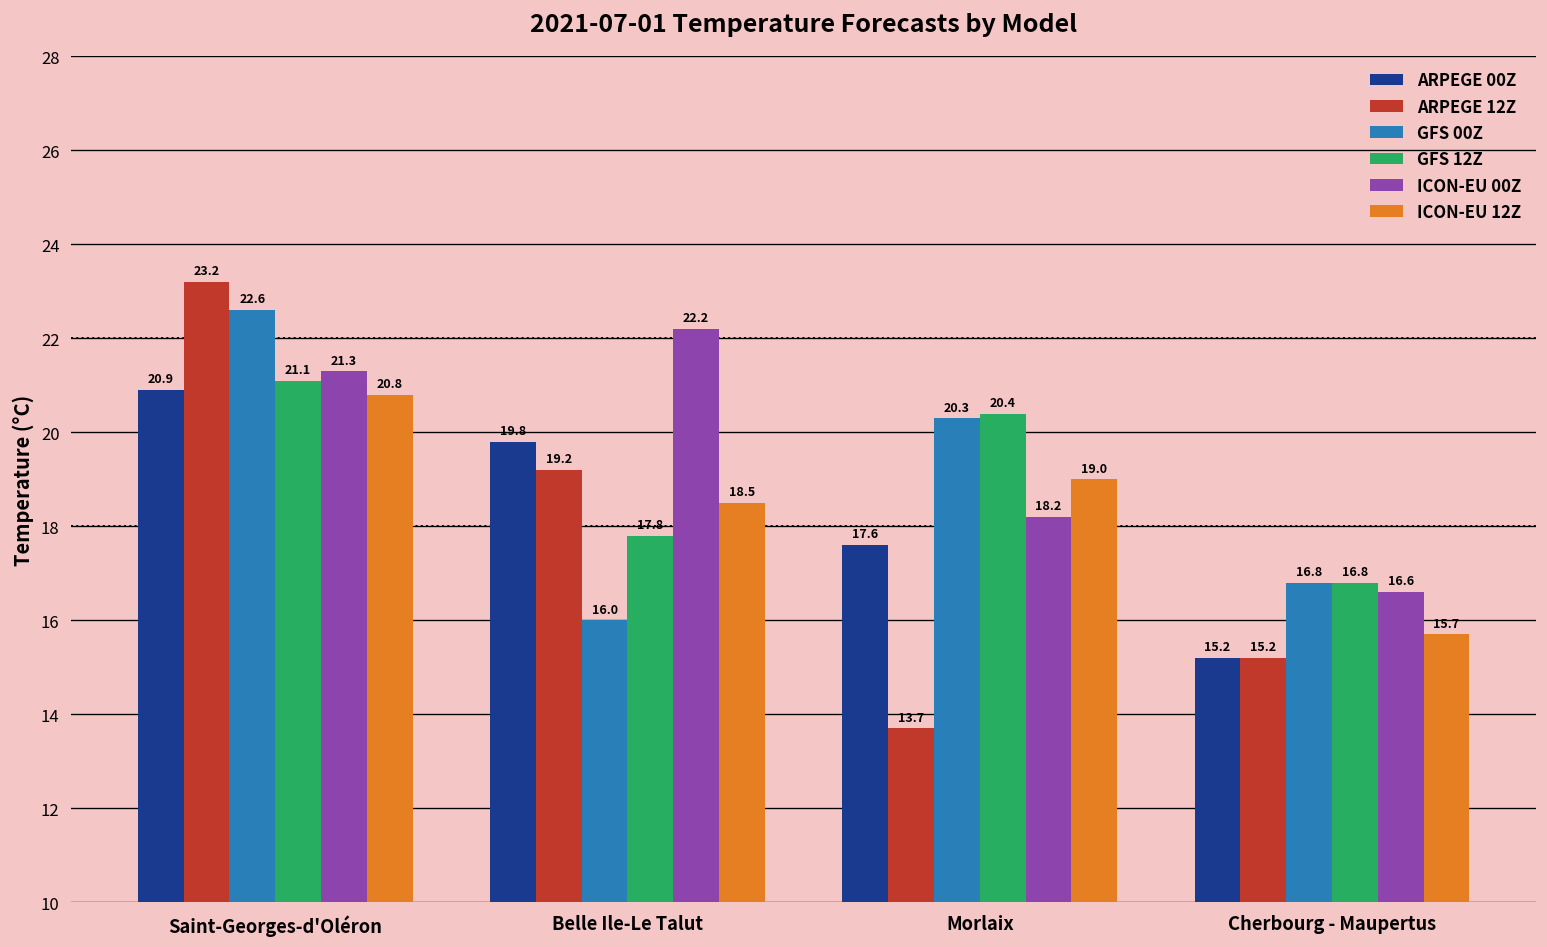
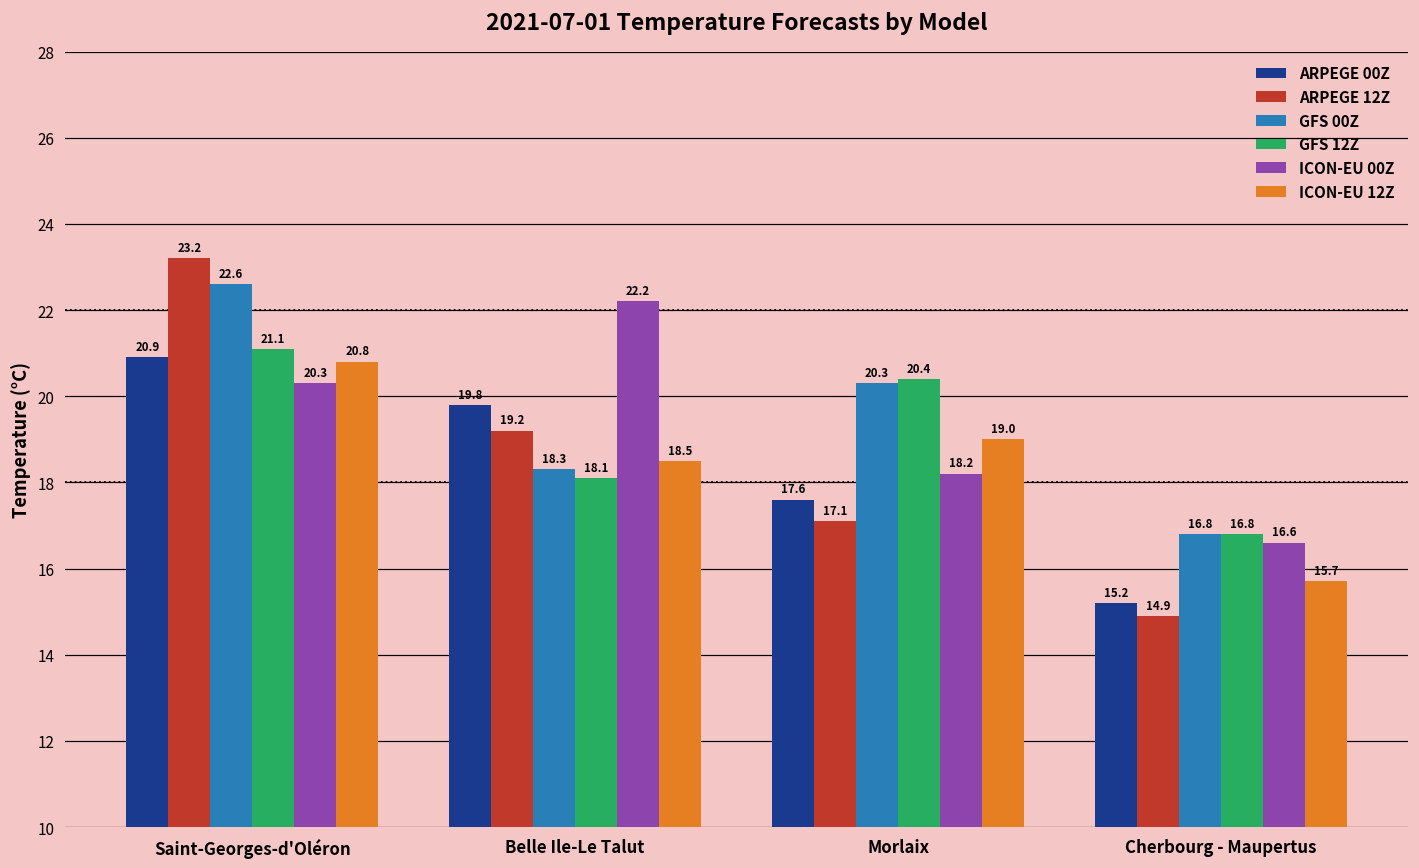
  {
    "ARPEGE 00Z": {
      "Saint-Georges-d'Oléron": 20.9,
      "Belle Ile-Le Talut": 19.8,
      "Morlaix": 17.6,
      "Cherbourg - Maupertus": 15.2
    },
    "ARPEGE 12Z": {
      "Saint-Georges-d'Oléron": 23.2,
      "Belle Ile-Le Talut": 19.2,
-     "Morlaix": 13.7,
-     "Cherbourg - Maupertus": 15.2
+     "Morlaix": 17.1,
+     "Cherbourg - Maupertus": 14.9
    },
    "GFS 00Z": {
      "Saint-Georges-d'Oléron": 22.6,
-     "Belle Ile-Le Talut": 16.0,
+     "Belle Ile-Le Talut": 18.3,
      "Morlaix": 20.3,
      "Cherbourg - Maupertus": 16.8
    },
    "GFS 12Z": {
      "Saint-Georges-d'Oléron": 21.1,
-     "Belle Ile-Le Talut": 17.8,
+     "Belle Ile-Le Talut": 18.1,
      "Morlaix": 20.4,
      "Cherbourg - Maupertus": 16.8
    },
    "ICON-EU 00Z": {
-     "Saint-Georges-d'Oléron": 21.3,
+     "Saint-Georges-d'Oléron": 20.3,
      "Belle Ile-Le Talut": 22.2,
      "Morlaix": 18.2,
      "Cherbourg - Maupertus": 16.6
    },
    "ICON-EU 12Z": {
      "Saint-Georges-d'Oléron": 20.8,
      "Belle Ile-Le Talut": 18.5,
      "Morlaix": 19.0,
      "Cherbourg - Maupertus": 15.7
    }
  }
